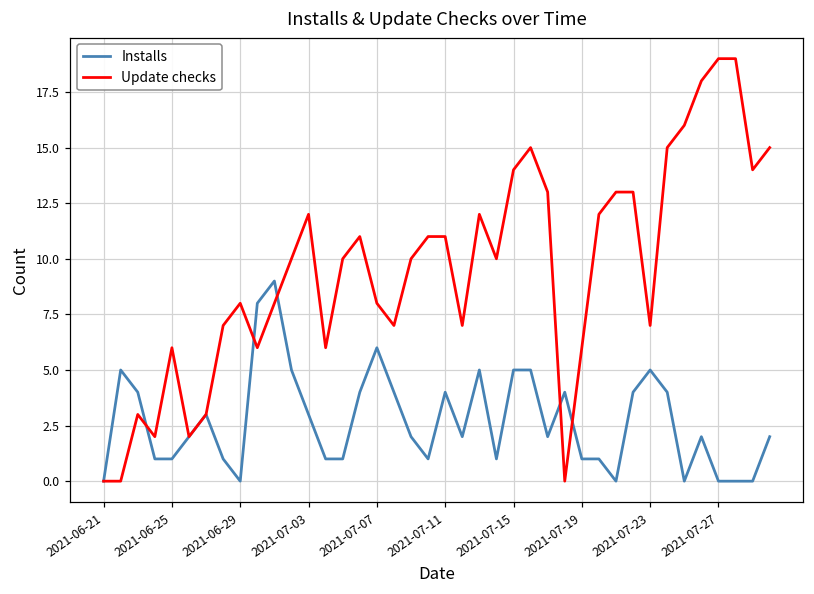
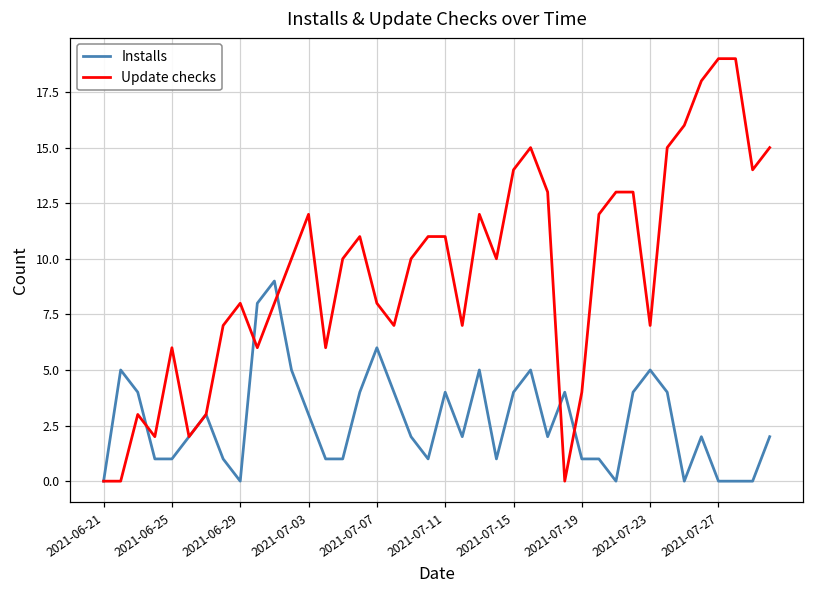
  {
    "Installs": {
      "2021-06-25": 1,
      "2021-06-29": 0,
      "2021-07-03": 3,
      "2021-07-07": 6,
      "2021-07-11": 4,
-     "2021-07-15": 5,
+     "2021-07-15": 4,
      "2021-07-19": 1,
      "2021-07-23": 5,
      "2021-07-27": 0
    },
    "Update checks": {
      "2021-06-25": 6,
      "2021-06-29": 8,
      "2021-07-03": 12,
      "2021-07-07": 8,
      "2021-07-11": 11,
      "2021-07-15": 14,
-     "2021-07-19": 6,
+     "2021-07-19": 4,
      "2021-07-23": 7,
      "2021-07-27": 19
    }
  }
